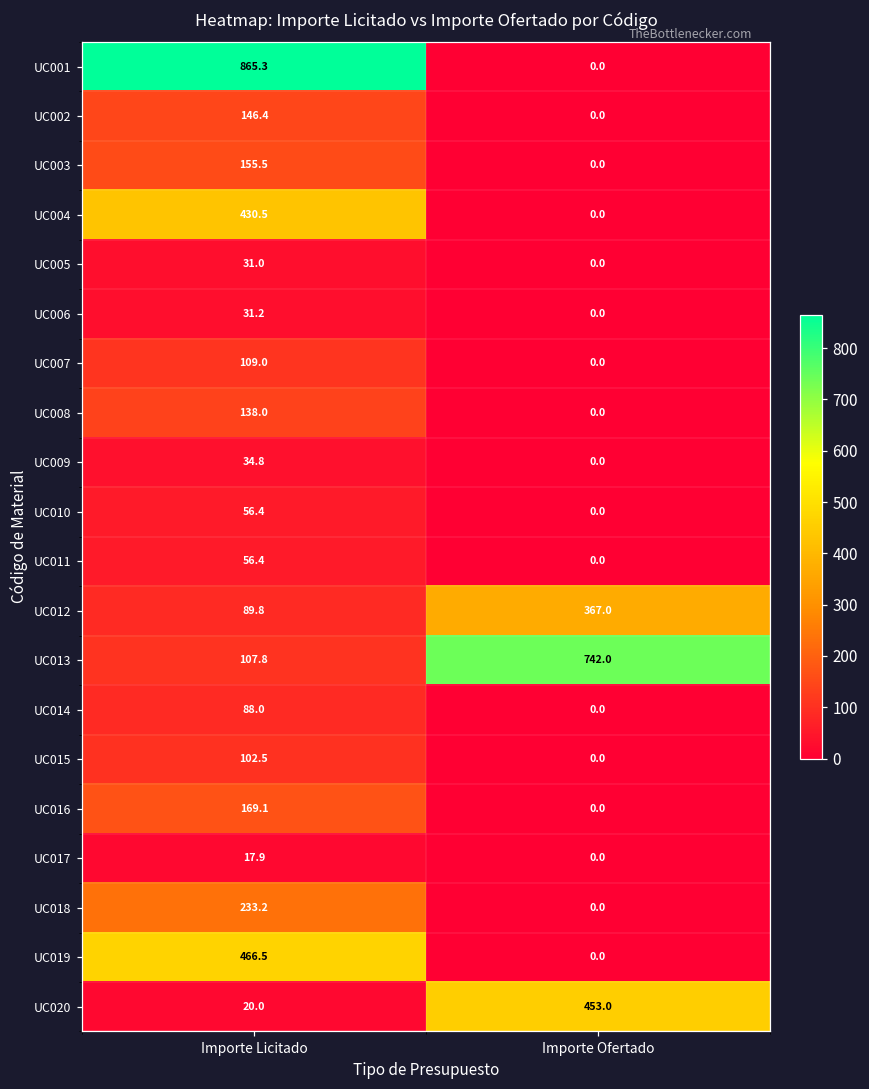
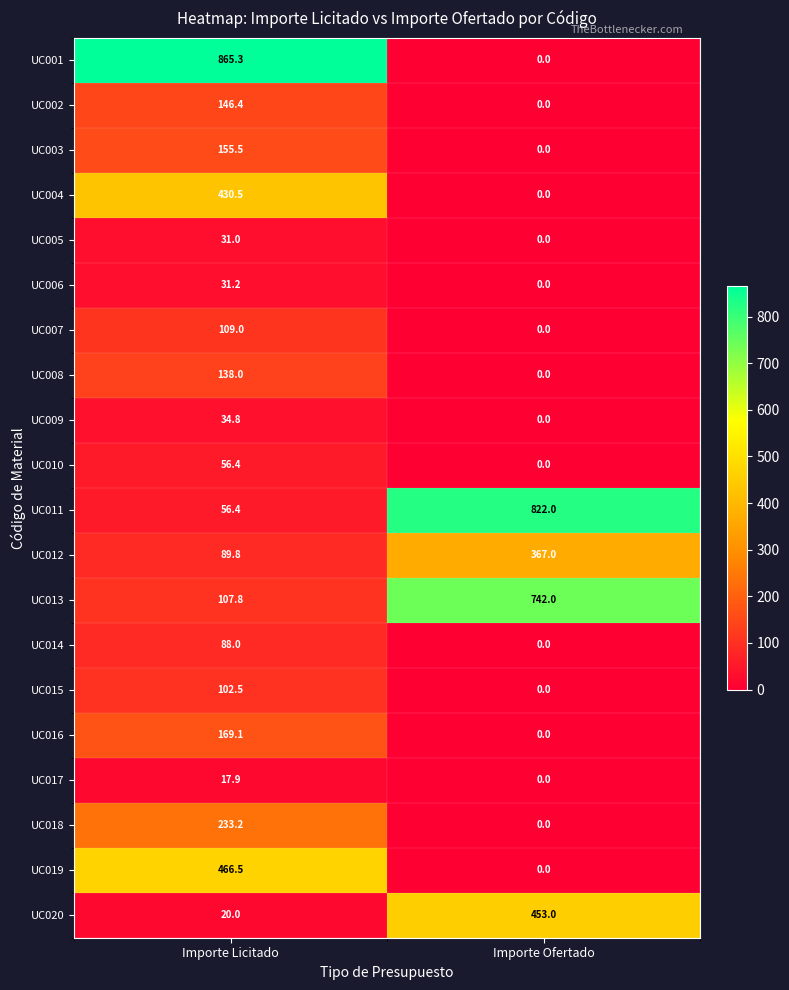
  {
    "UC001": {
      "Importe Licitado": 865.3,
      "Importe Ofertado": 0.0
    },
    "UC002": {
      "Importe Licitado": 146.4,
      "Importe Ofertado": 0.0
    },
    "UC003": {
      "Importe Licitado": 155.5,
      "Importe Ofertado": 0.0
    },
    "UC004": {
      "Importe Licitado": 430.5,
      "Importe Ofertado": 0.0
    },
    "UC005": {
      "Importe Licitado": 31.0,
      "Importe Ofertado": 0.0
    },
    "UC006": {
      "Importe Licitado": 31.2,
      "Importe Ofertado": 0.0
    },
    "UC007": {
      "Importe Licitado": 109.0,
      "Importe Ofertado": 0.0
    },
    "UC008": {
      "Importe Licitado": 138.0,
      "Importe Ofertado": 0.0
    },
    "UC009": {
      "Importe Licitado": 34.8,
      "Importe Ofertado": 0.0
    },
    "UC010": {
      "Importe Licitado": 56.4,
      "Importe Ofertado": 0.0
    },
    "UC011": {
      "Importe Licitado": 56.4,
-     "Importe Ofertado": 0.0
+     "Importe Ofertado": 822.0
    },
    "UC012": {
      "Importe Licitado": 89.8,
      "Importe Ofertado": 367.0
    },
    "UC013": {
      "Importe Licitado": 107.8,
      "Importe Ofertado": 742.0
    },
    "UC014": {
      "Importe Licitado": 88.0,
      "Importe Ofertado": 0.0
    },
    "UC015": {
      "Importe Licitado": 102.5,
      "Importe Ofertado": 0.0
    },
    "UC016": {
      "Importe Licitado": 169.1,
      "Importe Ofertado": 0.0
    },
    "UC017": {
      "Importe Licitado": 17.9,
      "Importe Ofertado": 0.0
    },
    "UC018": {
      "Importe Licitado": 233.2,
      "Importe Ofertado": 0.0
    },
    "UC019": {
      "Importe Licitado": 466.5,
      "Importe Ofertado": 0.0
    },
    "UC020": {
      "Importe Licitado": 20.0,
      "Importe Ofertado": 453.0
    }
  }
